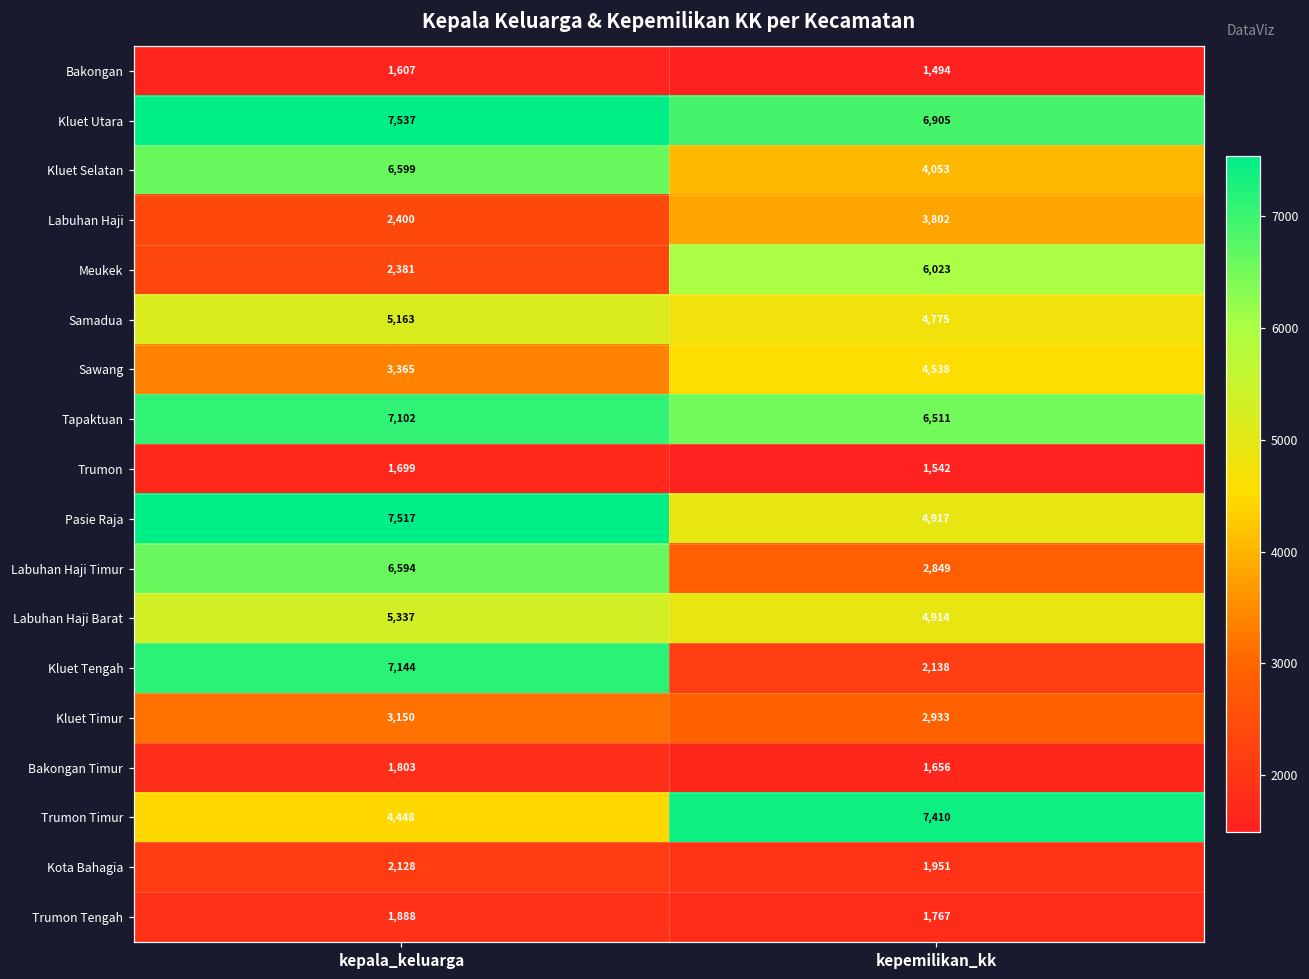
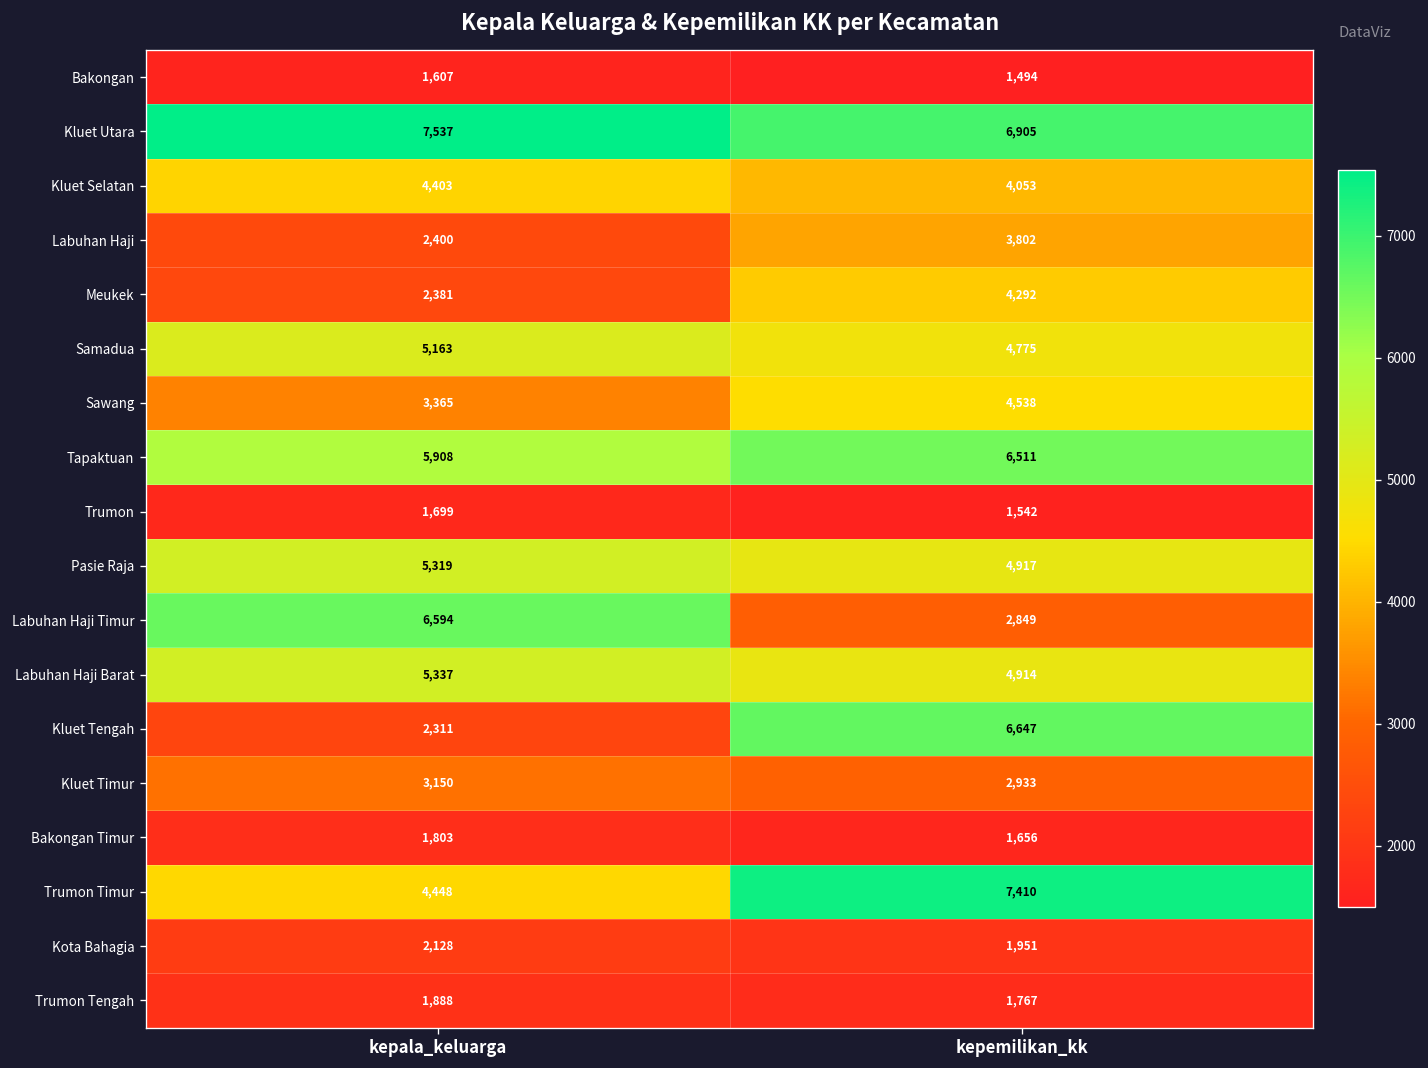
  {
    "Bakongan": {
      "kepala_keluarga": "1,607",
      "kepemilikan_kk": "1,494"
    },
    "Kluet Utara": {
      "kepala_keluarga": "7,537",
      "kepemilikan_kk": "6,905"
    },
    "Kluet Selatan": {
-     "kepala_keluarga": "6,599",
+     "kepala_keluarga": "4,403",
      "kepemilikan_kk": "4,053"
    },
    "Labuhan Haji": {
      "kepala_keluarga": "2,400",
      "kepemilikan_kk": "3,802"
    },
    "Meukek": {
      "kepala_keluarga": "2,381",
-     "kepemilikan_kk": "6,023"
+     "kepemilikan_kk": "4,292"
    },
    "Samadua": {
      "kepala_keluarga": "5,163",
      "kepemilikan_kk": "4,775"
    },
    "Sawang": {
      "kepala_keluarga": "3,365",
      "kepemilikan_kk": "4,538"
    },
    "Tapaktuan": {
-     "kepala_keluarga": "7,102",
+     "kepala_keluarga": "5,908",
      "kepemilikan_kk": "6,511"
    },
    "Trumon": {
      "kepala_keluarga": "1,699",
      "kepemilikan_kk": "1,542"
    },
    "Pasie Raja": {
-     "kepala_keluarga": "7,517",
+     "kepala_keluarga": "5,319",
      "kepemilikan_kk": "4,917"
    },
    "Labuhan Haji Timur": {
      "kepala_keluarga": "6,594",
      "kepemilikan_kk": "2,849"
    },
    "Labuhan Haji Barat": {
      "kepala_keluarga": "5,337",
      "kepemilikan_kk": "4,914"
    },
    "Kluet Tengah": {
-     "kepala_keluarga": "7,144",
-     "kepemilikan_kk": "2,138"
+     "kepala_keluarga": "2,311",
+     "kepemilikan_kk": "6,647"
    },
    "Kluet Timur": {
      "kepala_keluarga": "3,150",
      "kepemilikan_kk": "2,933"
    },
    "Bakongan Timur": {
      "kepala_keluarga": "1,803",
      "kepemilikan_kk": "1,656"
    },
    "Trumon Timur": {
      "kepala_keluarga": "4,448",
      "kepemilikan_kk": "7,410"
    },
    "Kota Bahagia": {
      "kepala_keluarga": "2,128",
      "kepemilikan_kk": "1,951"
    },
    "Trumon Tengah": {
      "kepala_keluarga": "1,888",
      "kepemilikan_kk": "1,767"
    }
  }
